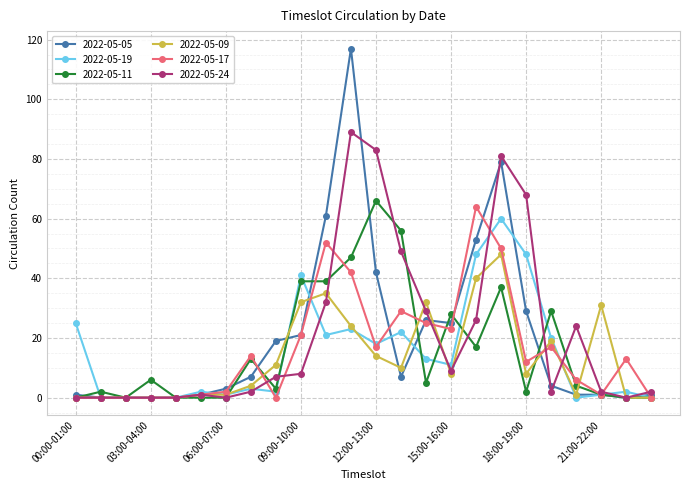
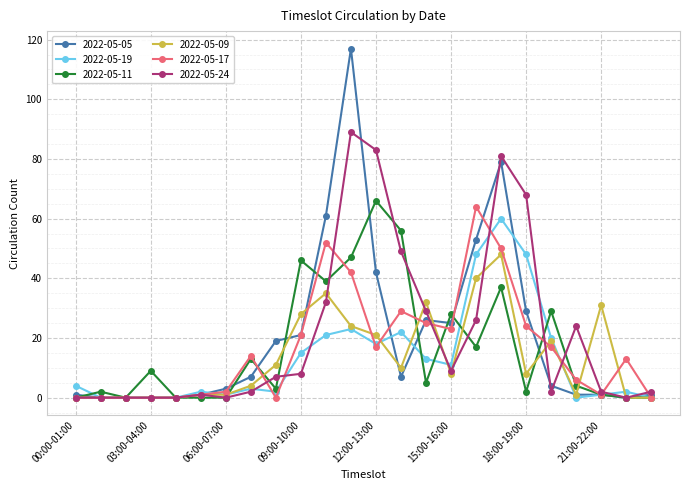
  {
    "2022-05-05": {
      "00:00-01:00": 1,
      "06:00-07:00": 3,
      "12:00-13:00": 42,
      "15:00-16:00": 25,
      "18:00-19:00": 29
    },
    "2022-05-19": {
-     "00:00-01:00": 25,
-     "09:00-10:00": 41,
+     "00:00-01:00": 4,
+     "09:00-10:00": 15,
      "12:00-13:00": 18,
      "15:00-16:00": 11,
      "18:00-19:00": 48
    },
    "2022-05-11": {
-     "03:00-04:00": 6,
-     "09:00-10:00": 39,
+     "03:00-04:00": 9,
+     "09:00-10:00": 46,
      "12:00-13:00": 66,
      "15:00-16:00": 28,
      "18:00-19:00": 2
    },
    "2022-05-09": {
-     "09:00-10:00": 32,
-     "12:00-13:00": 14,
+     "09:00-10:00": 28,
+     "12:00-13:00": 21,
      "15:00-16:00": 8,
      "18:00-19:00": 8,
      "21:00-22:00": 31
    },
    "2022-05-17": {
      "06:00-07:00": 2,
      "12:00-13:00": 17,
      "15:00-16:00": 23,
-     "18:00-19:00": 12
+     "18:00-19:00": 24
    },
    "2022-05-24": {
      "09:00-10:00": 8,
      "12:00-13:00": 83,
      "15:00-16:00": 9,
      "18:00-19:00": 68,
      "21:00-22:00": 2
    }
  }
